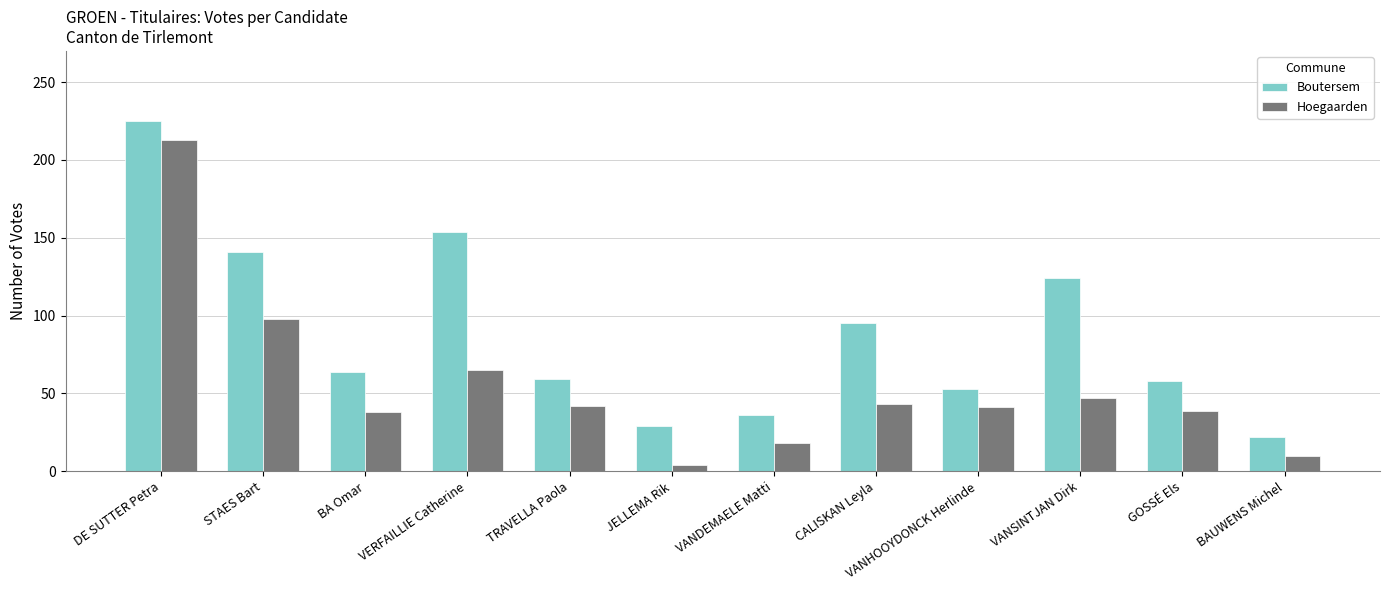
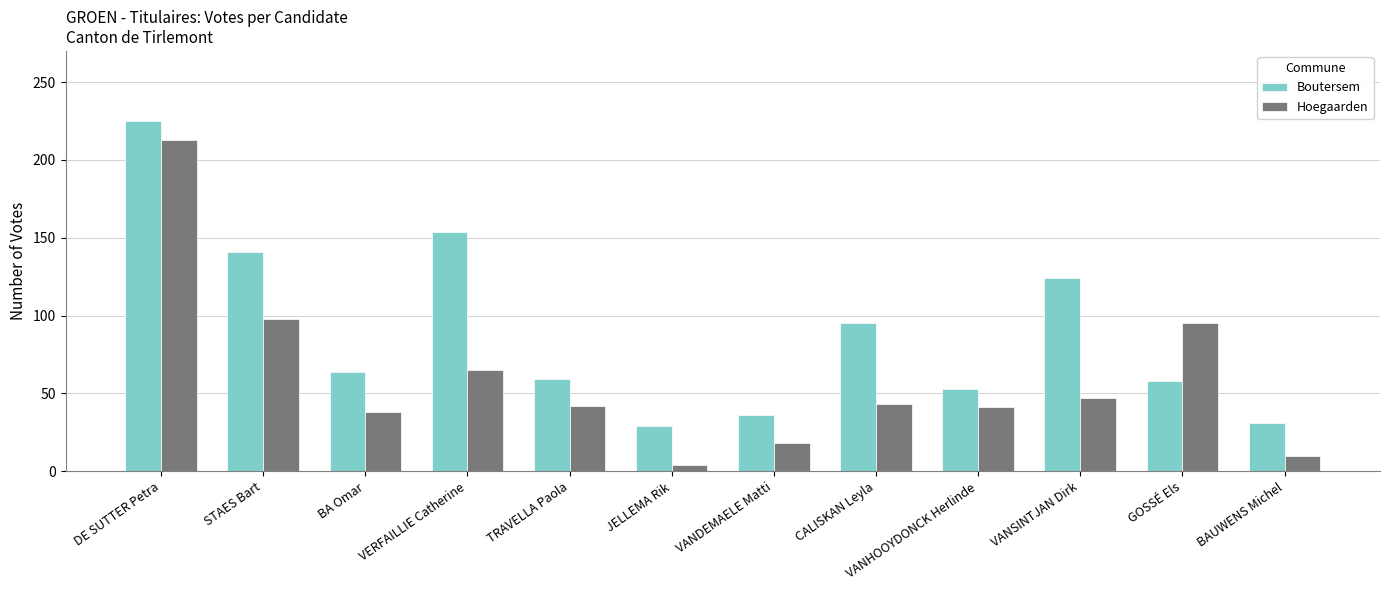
  {
    "Boutersem": {
      "DE SUTTER Petra": 225,
      "STAES Bart": 141,
      "BA Omar": 64,
      "VERFAILLIE Catherine": 154,
      "TRAVELLA Paola": 59,
      "JELLEMA Rik": 29,
      "VANDEMAELE Matti": 36,
      "CALISKAN Leyla": 95,
      "VANHOOYDONCK Herlinde": 53,
      "VANSINTJAN Dirk": 124,
      "GOSSÉ Els": 58,
-     "BAUWENS Michel": 22
+     "BAUWENS Michel": 31
    },
    "Hoegaarden": {
      "DE SUTTER Petra": 213,
      "STAES Bart": 98,
      "BA Omar": 38,
      "VERFAILLIE Catherine": 65,
      "TRAVELLA Paola": 42,
      "JELLEMA Rik": 4,
      "VANDEMAELE Matti": 18,
      "CALISKAN Leyla": 43,
      "VANHOOYDONCK Herlinde": 41,
      "VANSINTJAN Dirk": 47,
-     "GOSSÉ Els": 39,
+     "GOSSÉ Els": 95,
      "BAUWENS Michel": 10
    }
  }
